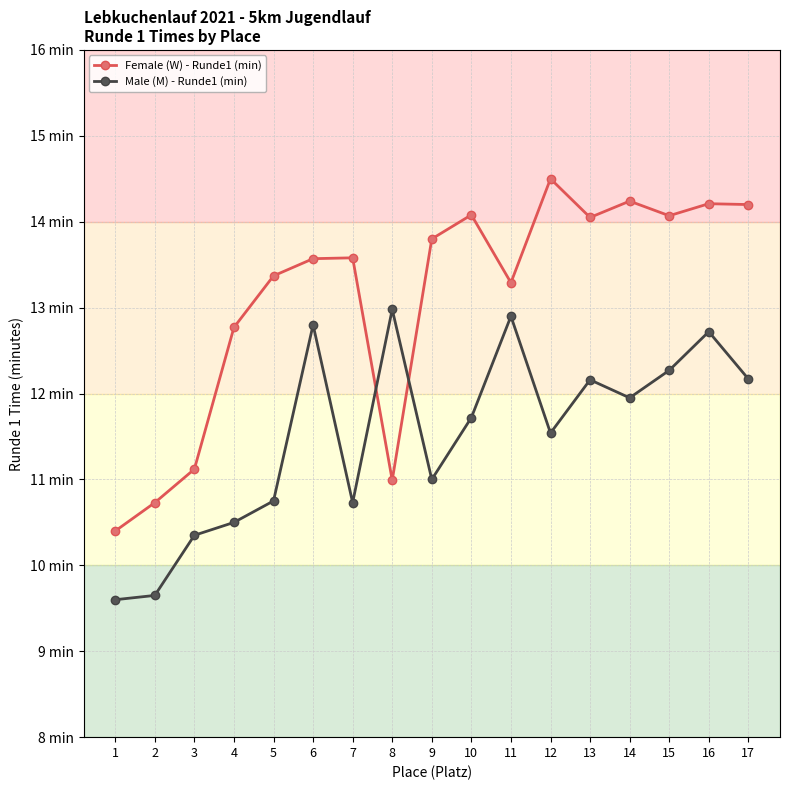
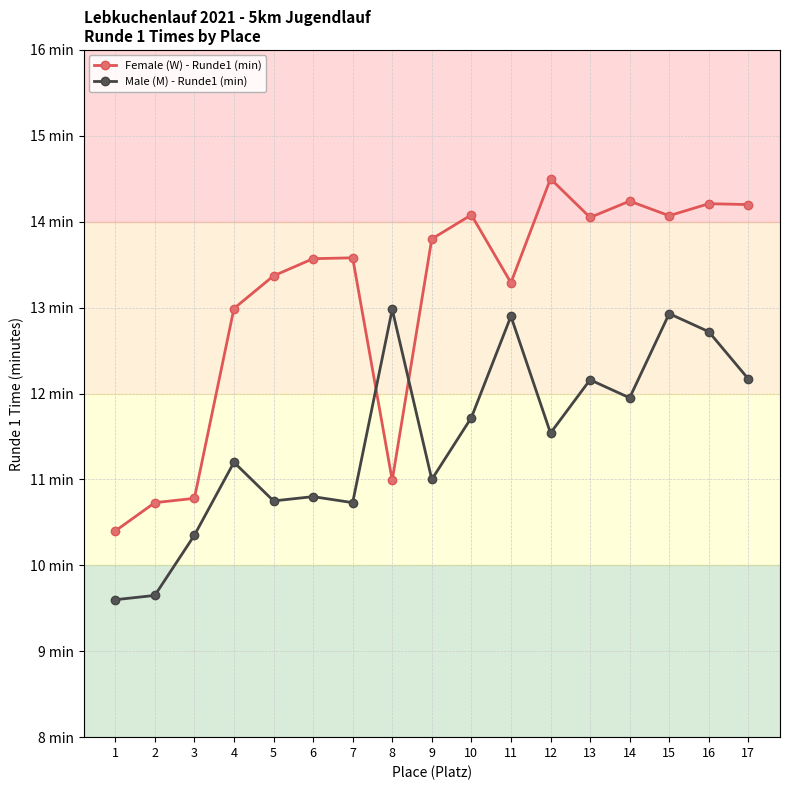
  {
    "Female (W) - Runde1 (min)": {
      "1": "10.4 min",
      "2": "10.7 min",
-     "3": "11.1 min",
-     "4": "12.8 min",
+     "3": "10.8 min",
+     "4": "13.0 min",
      "5": "13.4 min",
      "6": "13.6 min",
      "7": "13.6 min",
      "8": "11.0 min",
      "9": "13.8 min",
      "10": "14.1 min",
      "11": "13.3 min",
      "12": "14.5 min",
      "13": "14.1 min",
      "14": "14.2 min",
      "15": "14.1 min",
      "16": "14.2 min",
      "17": "14.2 min"
    },
    "Male (M) - Runde1 (min)": {
      "1": "9.6 min",
      "2": "9.7 min",
      "3": "10.4 min",
-     "4": "10.5 min",
+     "4": "11.2 min",
      "5": "10.8 min",
-     "6": "12.8 min",
+     "6": "10.8 min",
      "7": "10.7 min",
      "8": "13.0 min",
      "9": "11.0 min",
      "10": "11.7 min",
      "11": "12.9 min",
      "12": "11.5 min",
      "13": "12.2 min",
      "14": "12.0 min",
-     "15": "12.3 min",
+     "15": "12.9 min",
      "16": "12.7 min",
      "17": "12.2 min"
    }
  }
